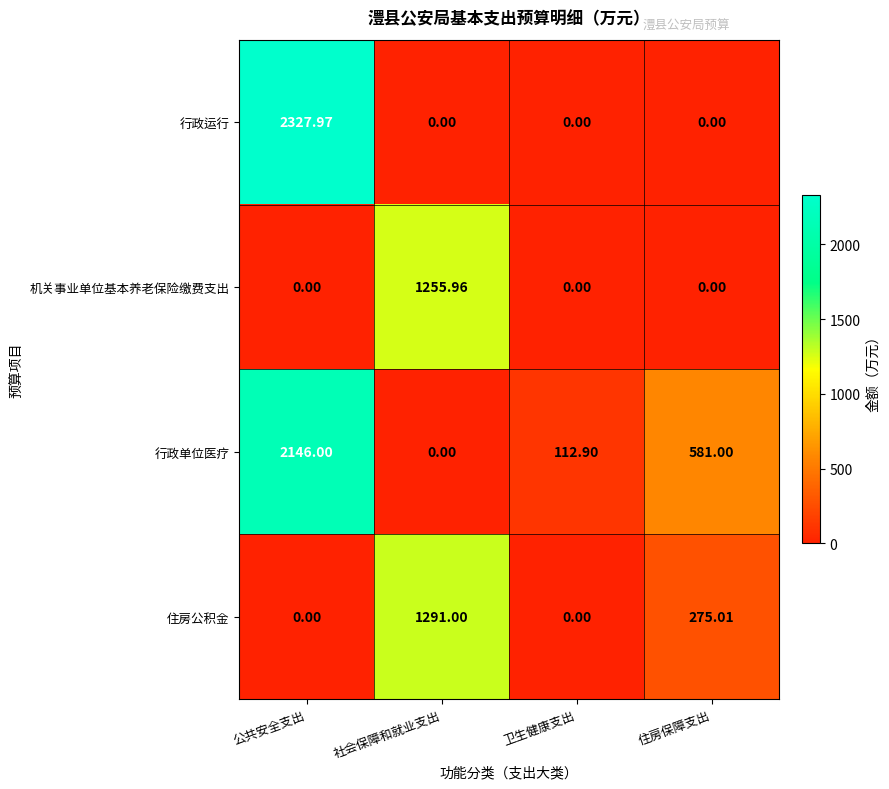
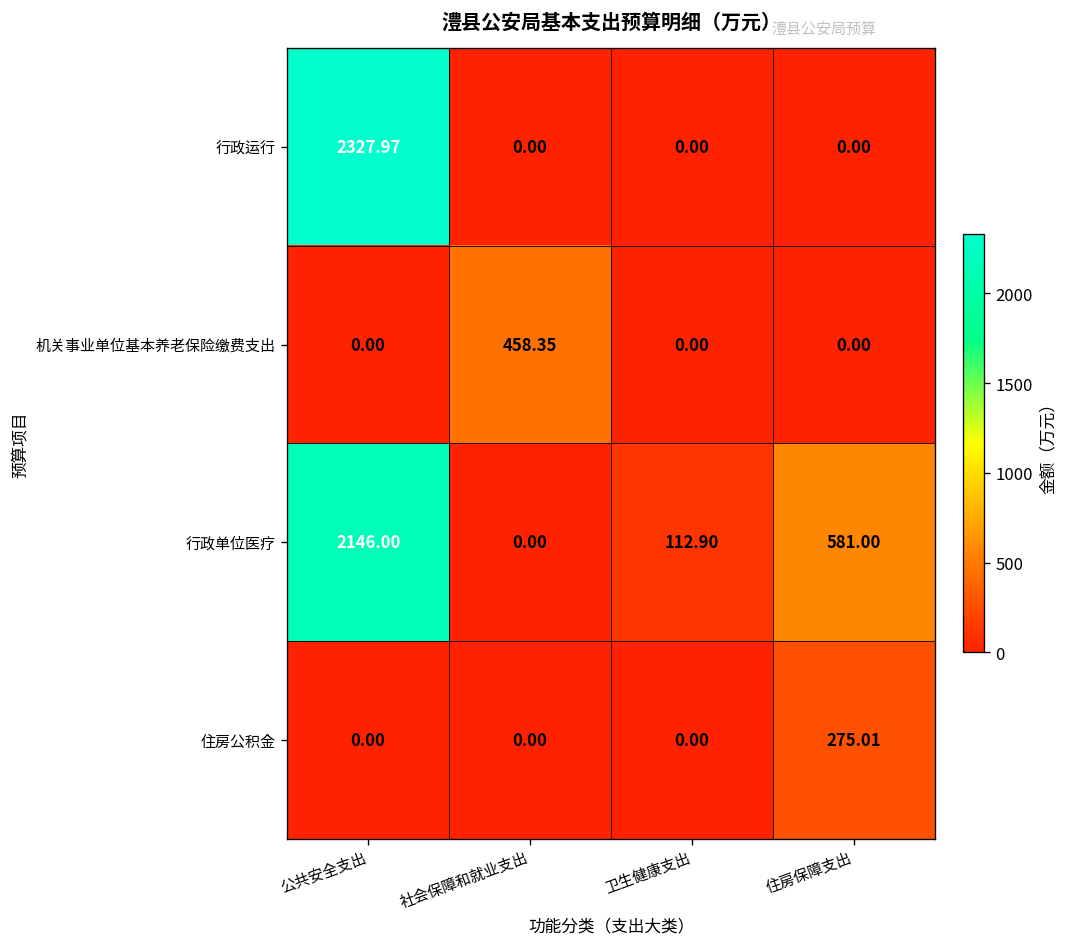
  {
    "行政运行": {
      "公共安全支出": 2327.97,
      "社会保障和就业支出": 0.00,
      "卫生健康支出": 0.00,
      "住房保障支出": 0.00
    },
    "机关事业单位基本养老保险缴费支出": {
      "公共安全支出": 0.00,
-     "社会保障和就业支出": 1255.96,
+     "社会保障和就业支出": 458.35,
      "卫生健康支出": 0.00,
      "住房保障支出": 0.00
    },
    "行政单位医疗": {
      "公共安全支出": 2146.00,
      "社会保障和就业支出": 0.00,
      "卫生健康支出": 112.90,
      "住房保障支出": 581.00
    },
    "住房公积金": {
      "公共安全支出": 0.00,
-     "社会保障和就业支出": 1291.00,
+     "社会保障和就业支出": 0.00,
      "卫生健康支出": 0.00,
      "住房保障支出": 275.01
    }
  }
